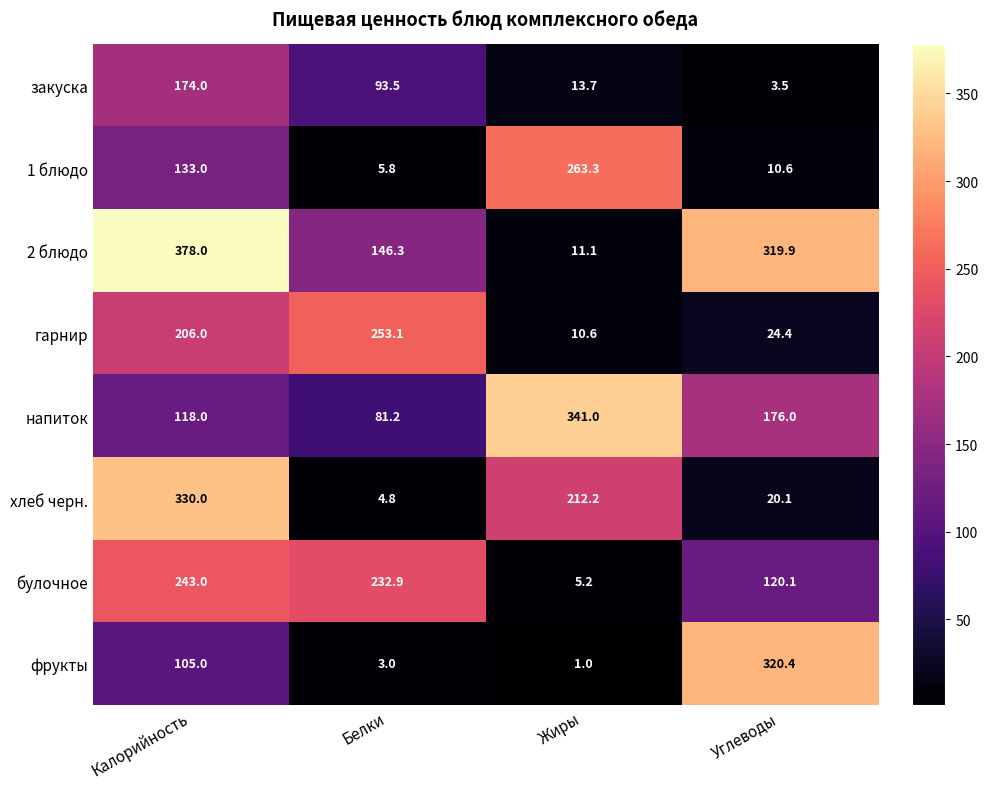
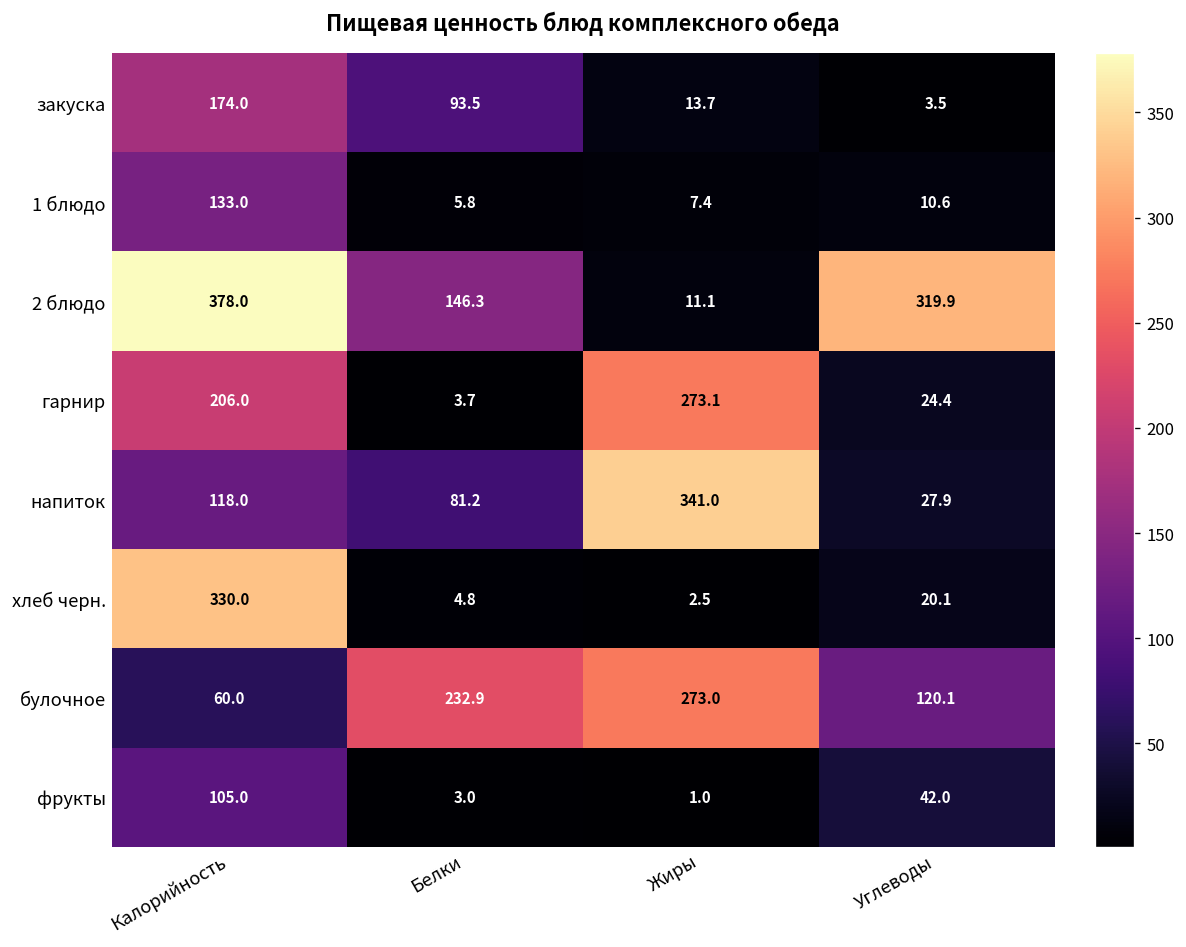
  {
    "закуска": {
      "Калорийность": 174.0,
      "Белки": 93.5,
      "Жиры": 13.7,
      "Углеводы": 3.5
    },
    "1 блюдо": {
      "Калорийность": 133.0,
      "Белки": 5.8,
-     "Жиры": 263.3,
+     "Жиры": 7.4,
      "Углеводы": 10.6
    },
    "2 блюдо": {
      "Калорийность": 378.0,
      "Белки": 146.3,
      "Жиры": 11.1,
      "Углеводы": 319.9
    },
    "гарнир": {
      "Калорийность": 206.0,
-     "Белки": 253.1,
-     "Жиры": 10.6,
+     "Белки": 3.7,
+     "Жиры": 273.1,
      "Углеводы": 24.4
    },
    "напиток": {
      "Калорийность": 118.0,
      "Белки": 81.2,
      "Жиры": 341.0,
-     "Углеводы": 176.0
+     "Углеводы": 27.9
    },
    "хлеб черн.": {
      "Калорийность": 330.0,
      "Белки": 4.8,
-     "Жиры": 212.2,
+     "Жиры": 2.5,
      "Углеводы": 20.1
    },
    "булочное": {
-     "Калорийность": 243.0,
+     "Калорийность": 60.0,
      "Белки": 232.9,
-     "Жиры": 5.2,
+     "Жиры": 273.0,
      "Углеводы": 120.1
    },
    "фрукты": {
      "Калорийность": 105.0,
      "Белки": 3.0,
      "Жиры": 1.0,
-     "Углеводы": 320.4
+     "Углеводы": 42.0
    }
  }
